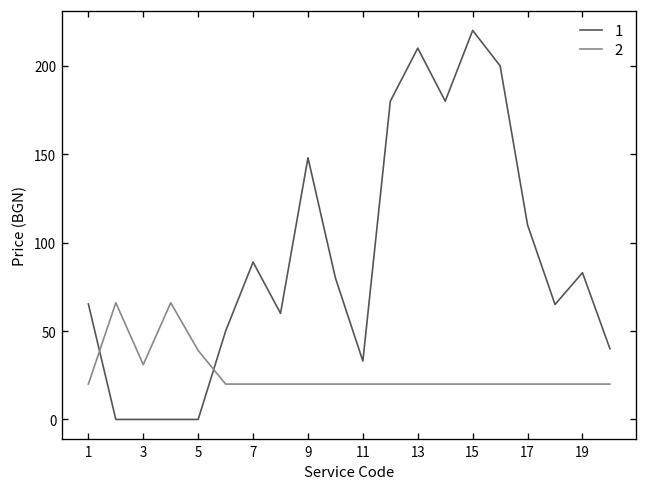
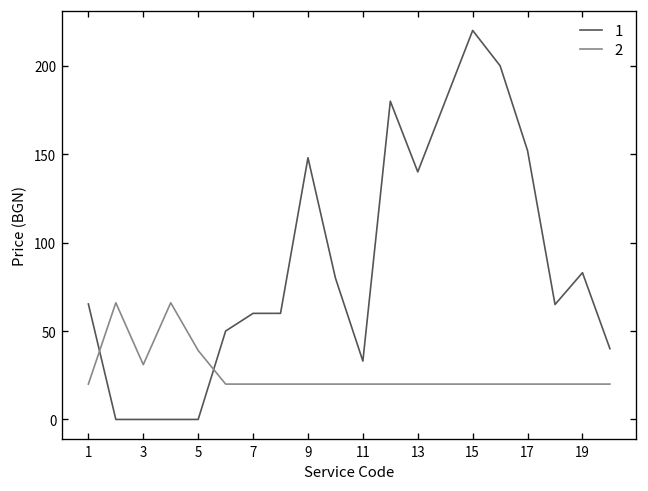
  {
    "1": {
      "1": 65,
      "3": 0,
      "5": 0,
-     "7": 89,
+     "7": 60,
      "9": 148,
      "11": 33,
-     "13": 210,
+     "13": 140,
      "15": 220,
-     "17": 110,
+     "17": 152,
      "19": 83
    },
    "2": {
      "1": 20,
      "3": 31,
      "5": 39,
      "7": 20,
      "9": 20,
      "11": 20,
      "13": 20,
      "15": 20,
      "17": 20,
      "19": 20
    }
  }
